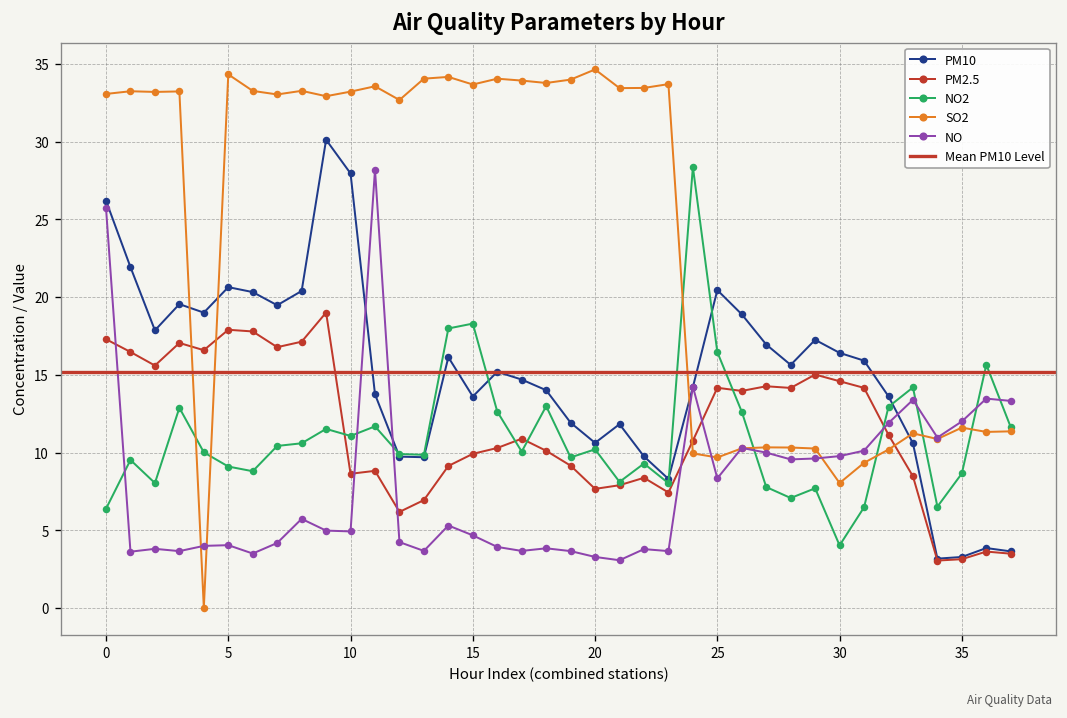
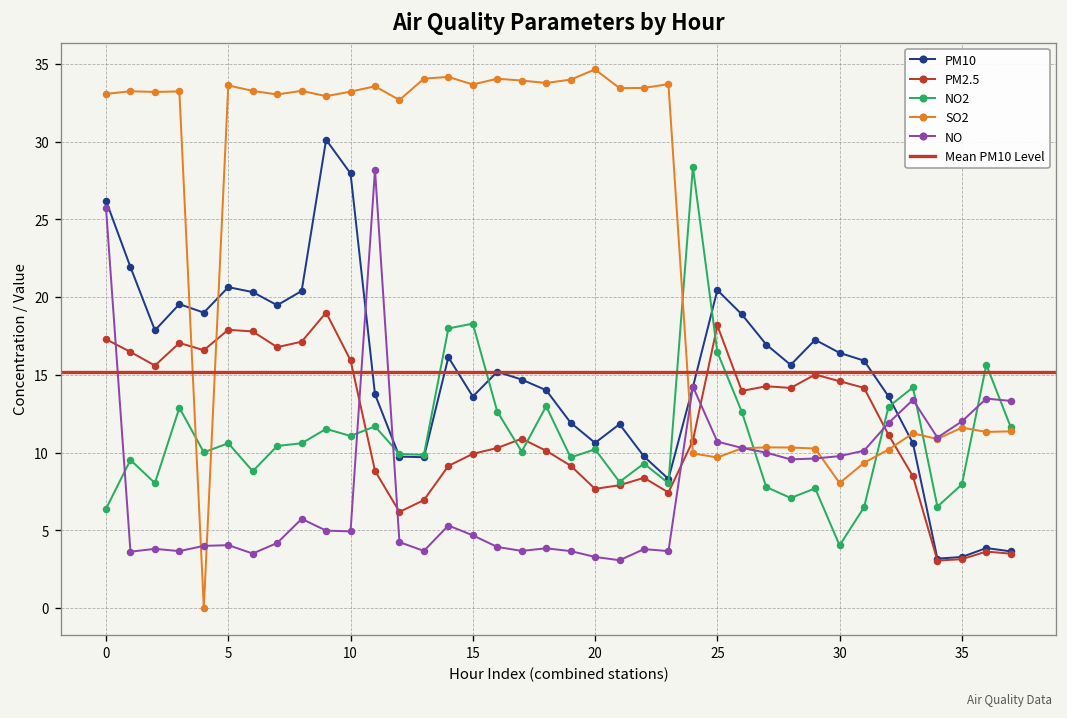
  {
    "PM10": {
      "0": 26.2,
      "5": 20.6,
      "10": 28.0,
      "15": 13.6,
      "20": 10.6,
      "25": 20.4,
      "30": 16.4
    },
    "PM2.5": {
      "0": 17.3,
      "5": 17.9,
-     "10": 8.6,
+     "10": 15.9,
      "15": 9.9,
      "20": 7.7,
-     "25": 14.2,
+     "25": 18.2,
      "30": 14.6
    },
    "NO2": {
      "0": 6.4,
-     "5": 9.1,
+     "5": 10.6,
      "10": 11.1,
      "15": 18.3,
      "20": 10.2,
      "25": 16.5,
      "30": 4.0,
-     "35": 8.7
+     "35": 7.9
    },
    "SO2": {
      "0": 33.1,
-     "5": 34.3,
+     "5": 33.6,
      "10": 33.2,
      "15": 33.7,
      "20": 34.6,
      "25": 9.7,
      "30": 8.0,
      "35": 11.6
    },
    "NO": {
      "0": 25.7,
      "5": 4.0,
      "10": 4.9,
      "15": 4.7,
      "20": 3.3,
-     "25": 8.3,
+     "25": 10.7,
      "30": 9.8,
      "35": 12.0
    }
  }
